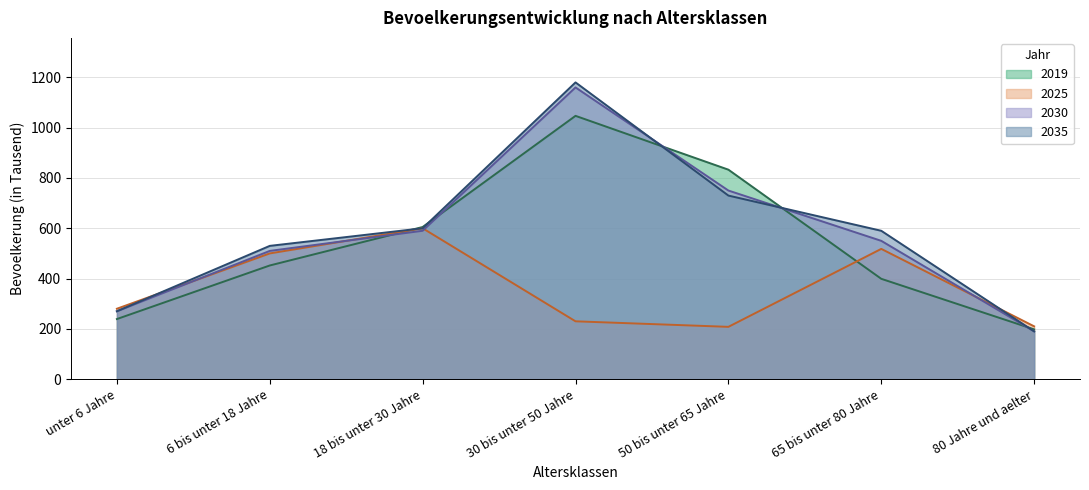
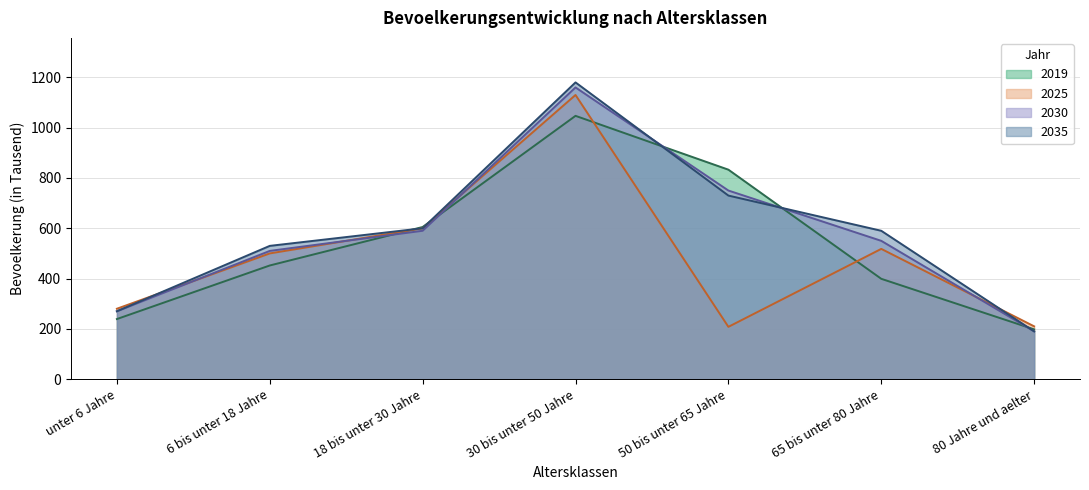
  {
    "2025": {
      "unter 6 Jahre": 280,
-     "30 bis unter 50 Jahre": 230,
+     "30 bis unter 50 Jahre": 1130,
      "50 bis unter 65 Jahre": 210,
      "65 bis unter 80 Jahre": 520,
      "80 Jahre und aelter": 210
    }
  }
